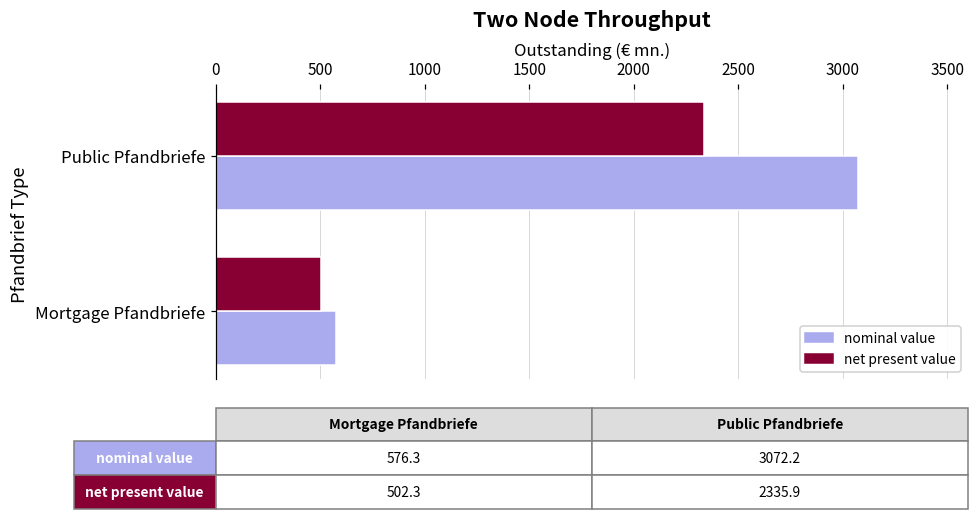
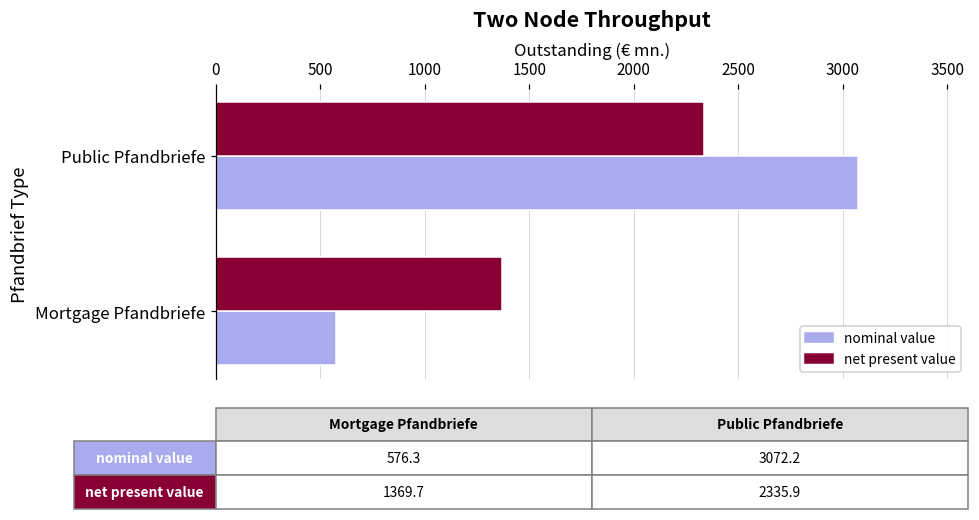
  {
    "nominal value": {
      "Public Pfandbriefe": 3070,
      "Mortgage Pfandbriefe": 580
    },
    "net present value": {
-     "Mortgage Pfandbriefe": 502.3
+     "Mortgage Pfandbriefe": 1369.7
    }
  }
